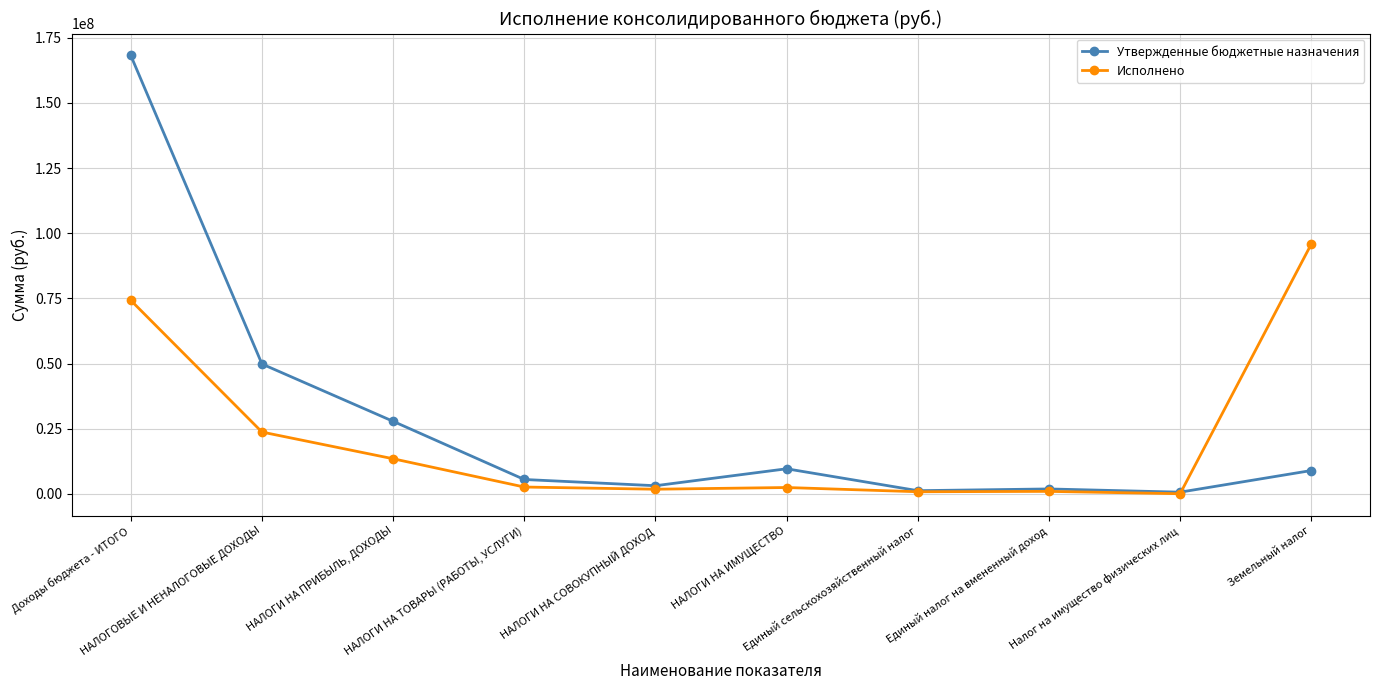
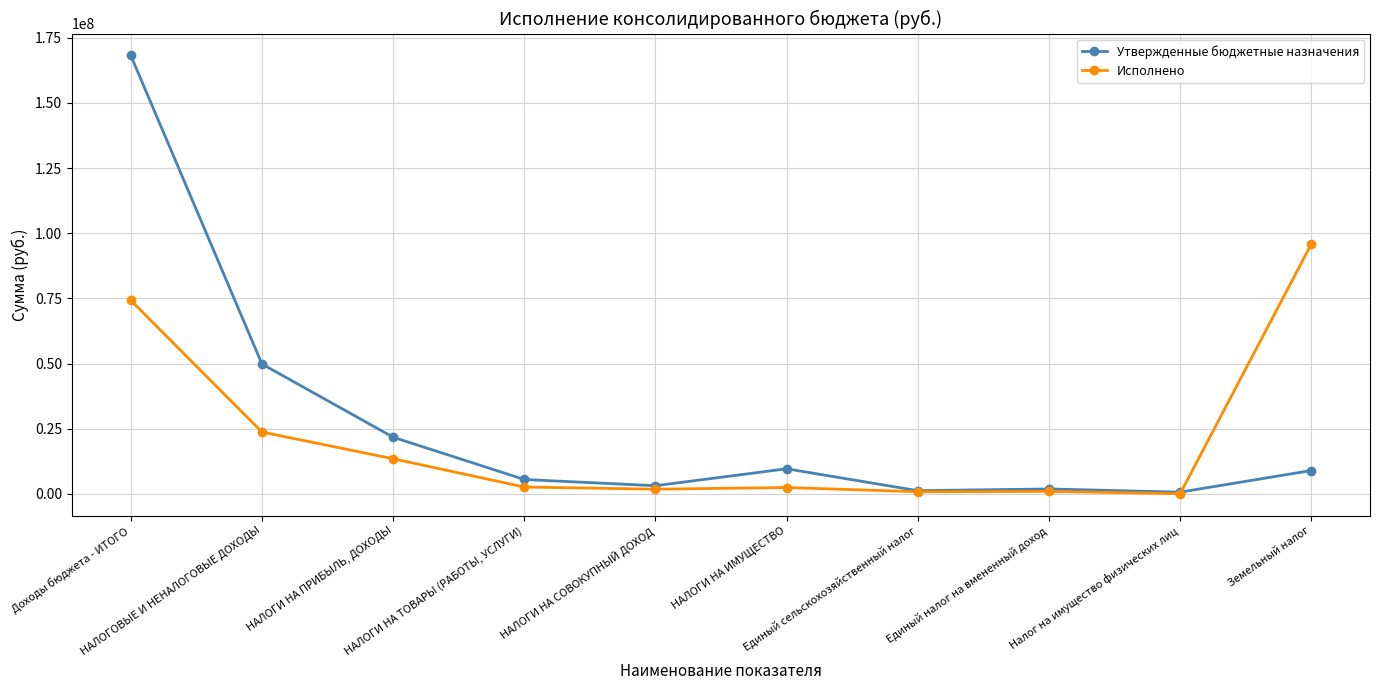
  {
    "Утвержденные бюджетные назначения": {
      "Доходы бюджета - ИТОГО": 168000000,
      "НАЛОГОВЫЕ И НЕНАЛОГОВЫЕ ДОХОДЫ": 50000000,
-     "НАЛОГИ НА ПРИБЫЛЬ, ДОХОДЫ": 28000000,
+     "НАЛОГИ НА ПРИБЫЛЬ, ДОХОДЫ": 22000000,
      "НАЛОГИ НА ТОВАРЫ (РАБОТЫ, УСЛУГИ)": 6000000,
      "НАЛОГИ НА СОВОКУПНЫЙ ДОХОД": 3000000,
      "НАЛОГИ НА ИМУЩЕСТВО": 10000000,
      "Земельный налог": 9000000
    },
    "Исполнено": {
      "Доходы бюджета - ИТОГО": 74000000,
      "НАЛОГОВЫЕ И НЕНАЛОГОВЫЕ ДОХОДЫ": 24000000,
      "НАЛОГИ НА ПРИБЫЛЬ, ДОХОДЫ": 13000000,
      "НАЛОГИ НА ТОВАРЫ (РАБОТЫ, УСЛУГИ)": 3000000,
      "НАЛОГИ НА СОВОКУПНЫЙ ДОХОД": 2000000,
      "НАЛОГИ НА ИМУЩЕСТВО": 2000000,
      "Земельный налог": 96000000
    }
  }
